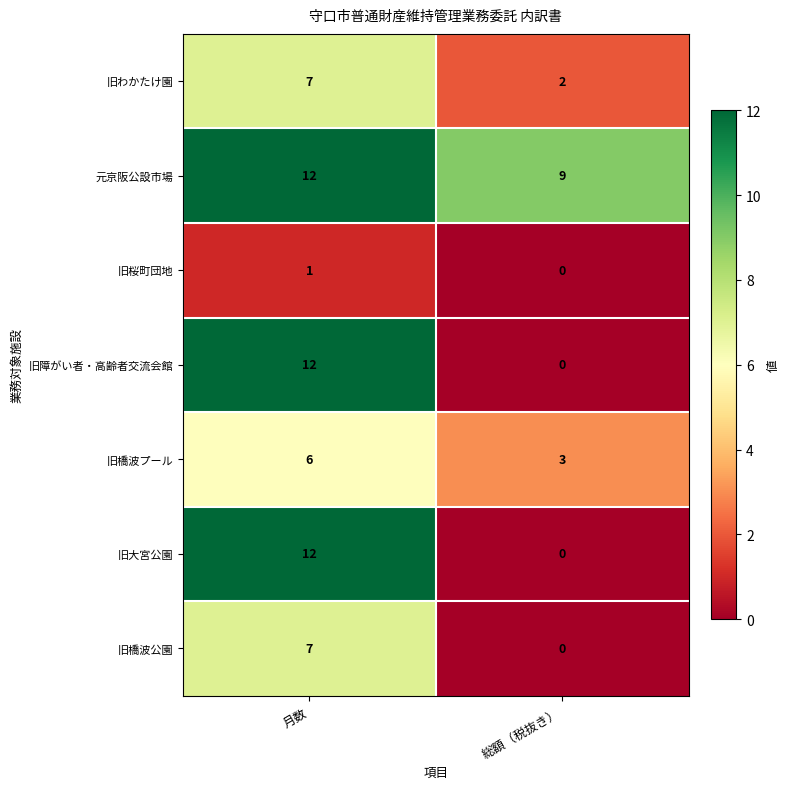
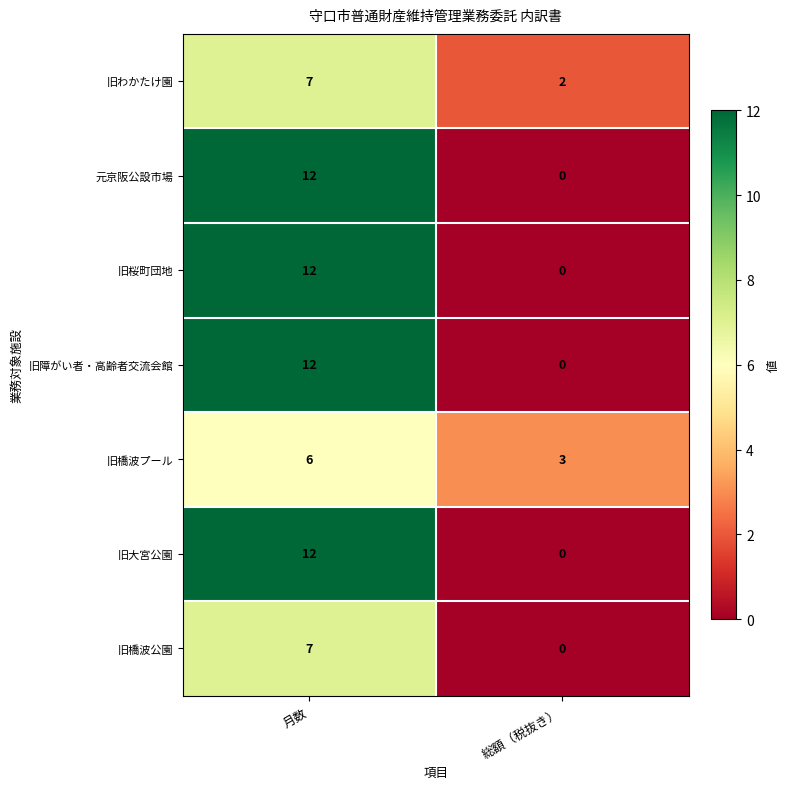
  {
    "旧わかたけ園": {
      "月数": 7,
      "総額（税抜き）": 2
    },
    "元京阪公設市場": {
      "月数": 12,
-     "総額（税抜き）": 9
+     "総額（税抜き）": 0
    },
    "旧桜町団地": {
-     "月数": 1,
+     "月数": 12,
      "総額（税抜き）": 0
    },
    "旧障がい者・高齢者交流会館": {
      "月数": 12,
      "総額（税抜き）": 0
    },
    "旧橋波プール": {
      "月数": 6,
      "総額（税抜き）": 3
    },
    "旧大宮公園": {
      "月数": 12,
      "総額（税抜き）": 0
    },
    "旧橋波公園": {
      "月数": 7,
      "総額（税抜き）": 0
    }
  }
